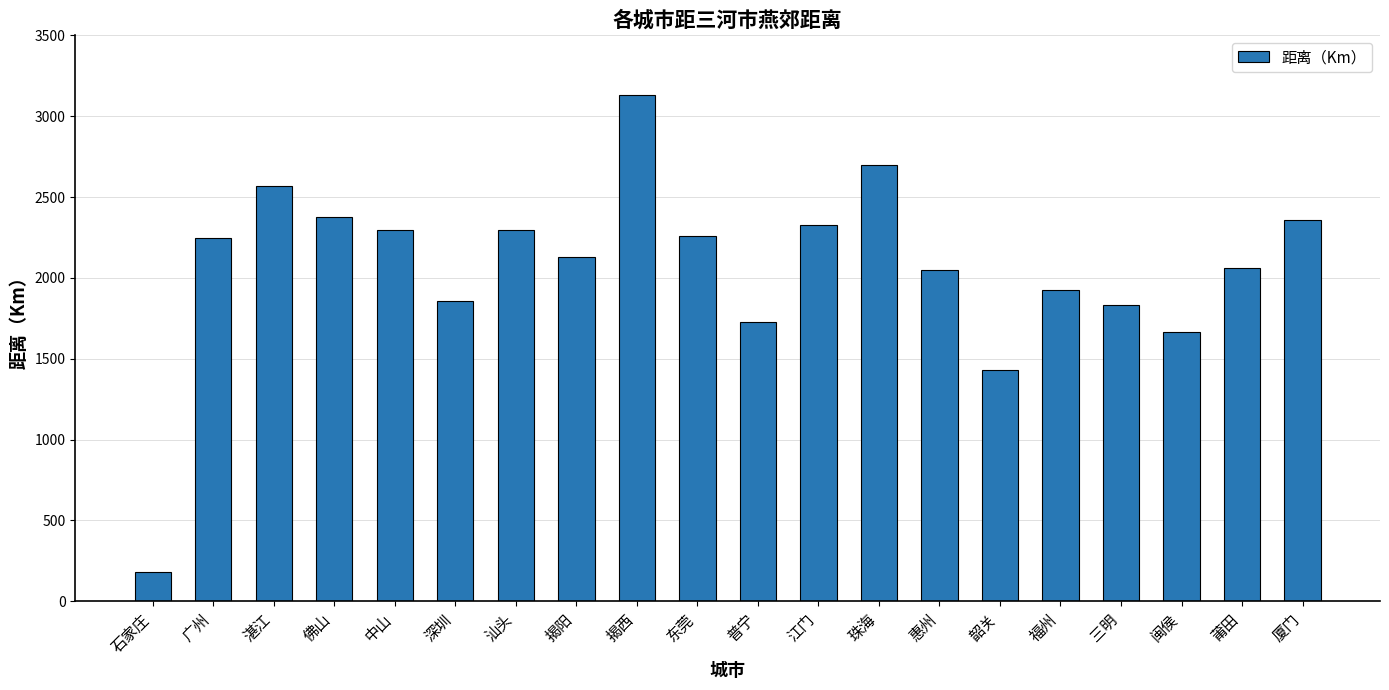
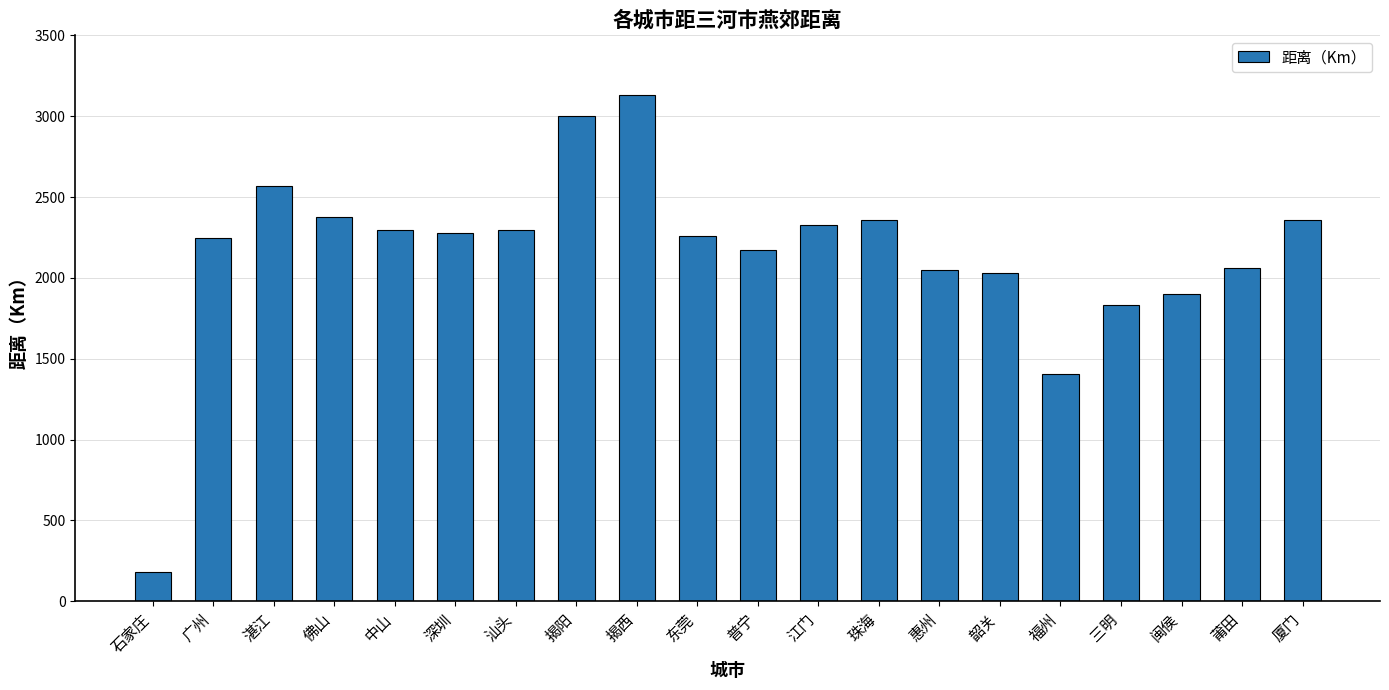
  {
    "石家庄": 180,
    "广州": 2250,
    "湛江": 2570,
    "佛山": 2380,
    "中山": 2300,
-   "深圳": 1860,
+   "深圳": 2280,
    "汕头": 2300,
-   "揭阳": 2130,
+   "揭阳": 3000,
    "揭西": 3130,
    "东莞": 2260,
-   "普宁": 1730,
+   "普宁": 2180,
    "江门": 2330,
-   "珠海": 2700,
+   "珠海": 2360,
    "惠州": 2050,
-   "韶关": 1430,
-   "福州": 1930,
+   "韶关": 2030,
+   "福州": 1400,
    "三明": 1830,
-   "闽侯": 1660,
+   "闽侯": 1900,
    "莆田": 2060,
    "厦门": 2360
  }
